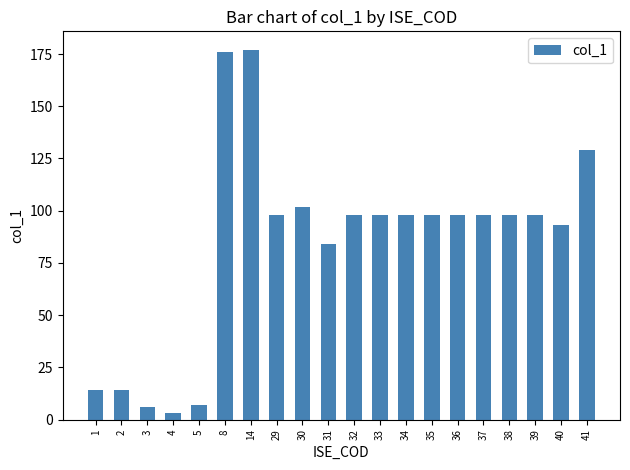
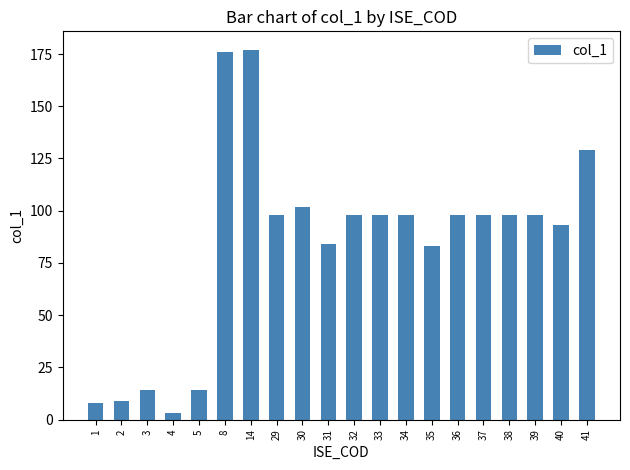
  {
-   "1": 14,
-   "2": 14,
-   "3": 6,
+   "1": 8,
+   "2": 9,
+   "3": 14,
    "4": 3,
-   "5": 7,
+   "5": 14,
    "8": 176,
    "14": 177,
    "29": 98,
    "30": 102,
    "31": 84,
    "32": 98,
    "33": 98,
    "34": 98,
-   "35": 98,
+   "35": 83,
    "36": 98,
    "37": 98,
    "38": 98,
    "39": 98,
    "40": 93,
    "41": 129
  }
